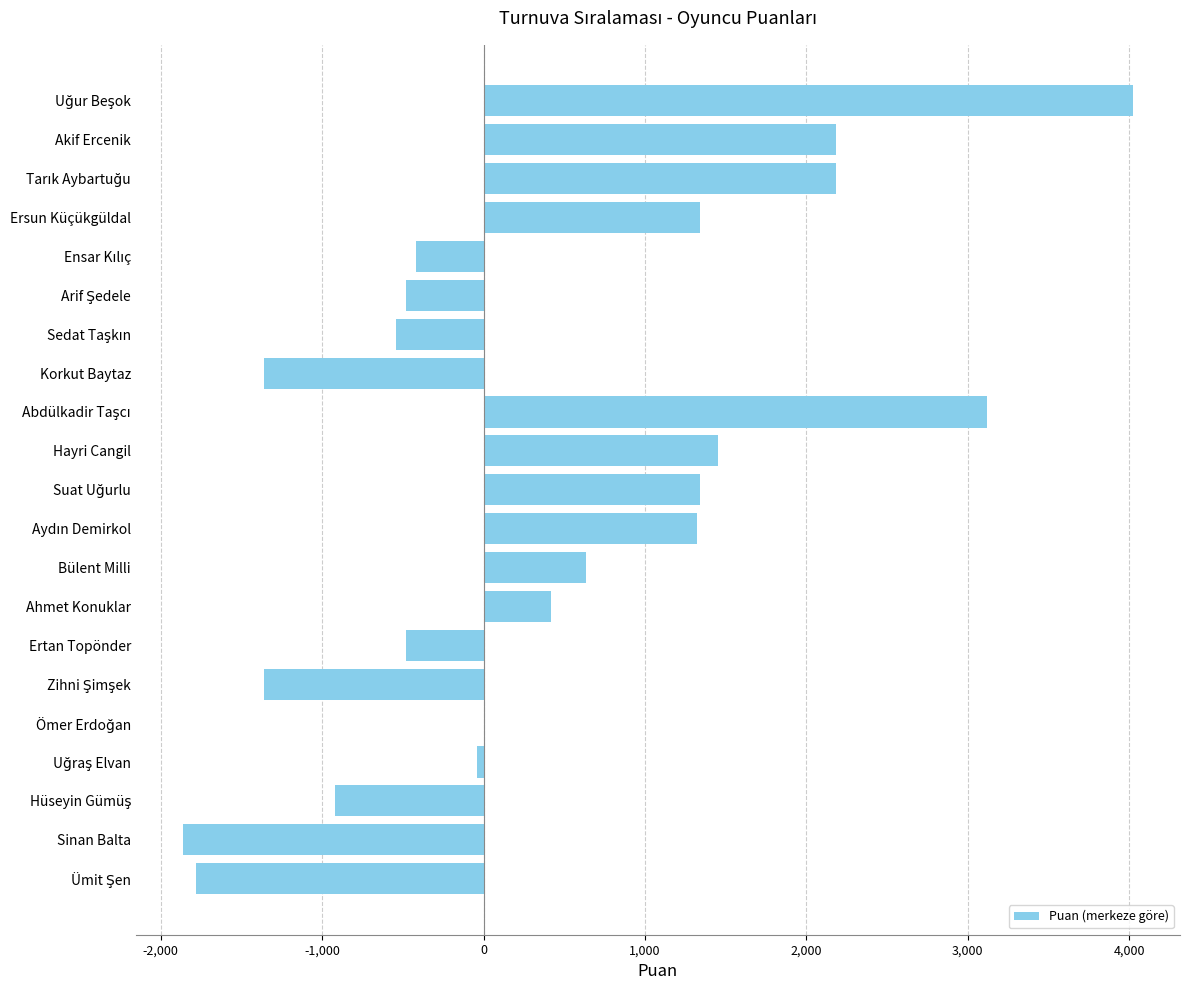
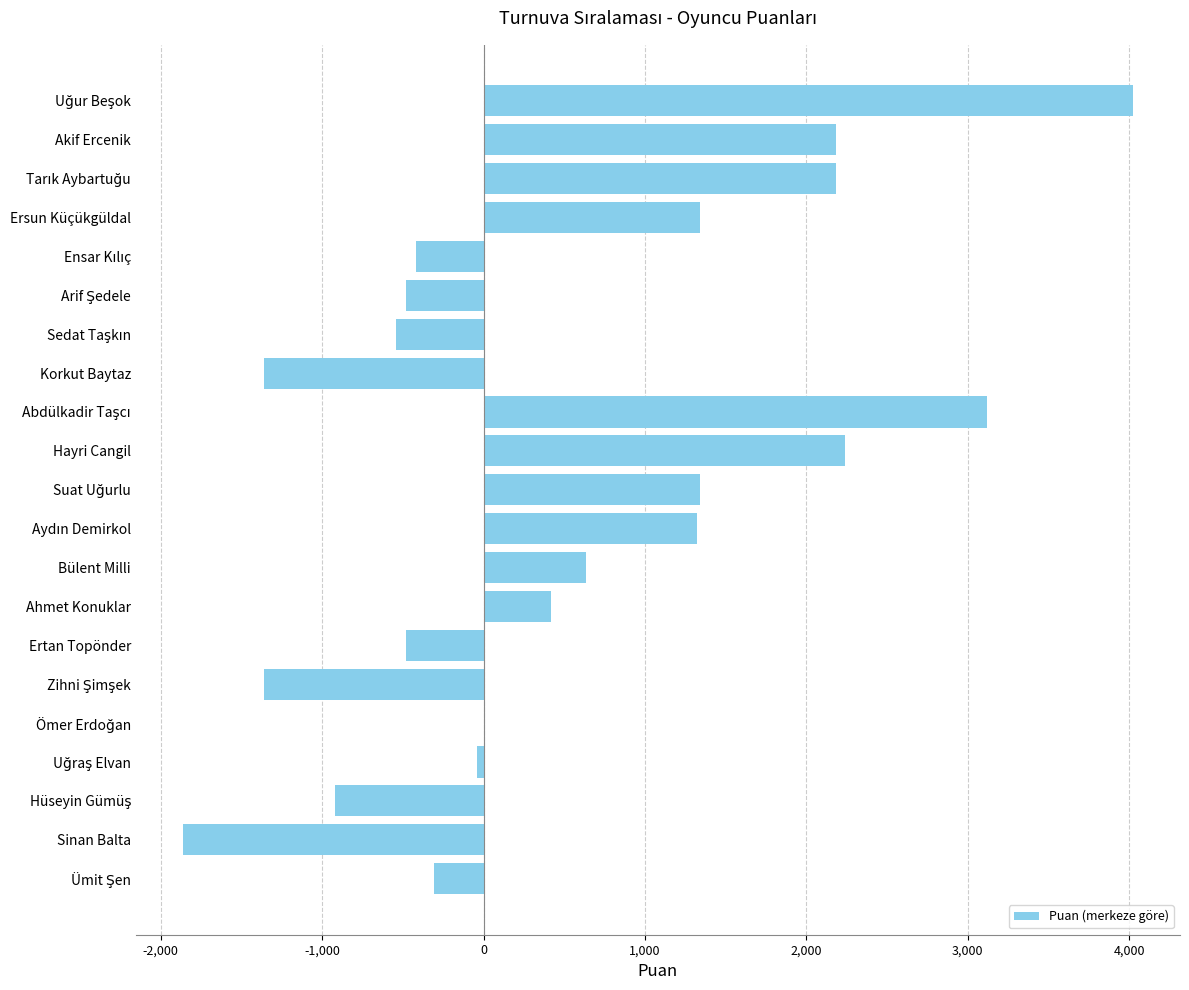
  {
    "Uğur Beşok": "4,020",
    "Akif Ercenik": "2,190",
    "Tarık Aybartuğu": "2,180",
    "Ersun Küçükgüldal": "1,340",
    "Ensar Kılıç": "-420",
    "Arif Şedele": "-480",
    "Sedat Taşkın": "-540",
    "Korkut Baytaz": "-1,360",
    "Abdülkadir Taşcı": "3,120",
-   "Hayri Cangil": "1,450",
+   "Hayri Cangil": "2,240",
    "Suat Uğurlu": "1,340",
    "Aydın Demirkol": "1,320",
    "Bülent Milli": "640",
    "Ahmet Konuklar": "420",
    "Ertan Topönder": "-480",
    "Zihni Şimşek": "-1,360",
    "Ömer Erdoğan": "0",
    "Uğraş Elvan": "-40",
    "Hüseyin Gümüş": "-920",
    "Sinan Balta": "-1,860",
-   "Ümit Şen": "-1,780"
+   "Ümit Şen": "-310"
  }
